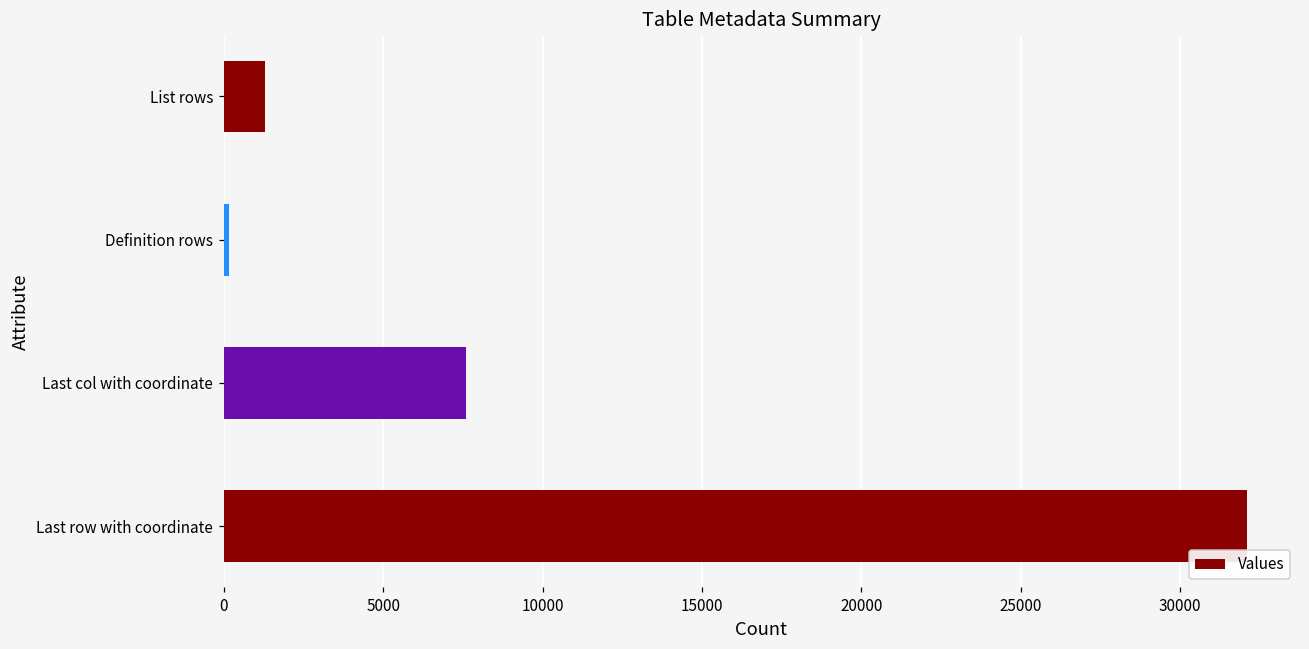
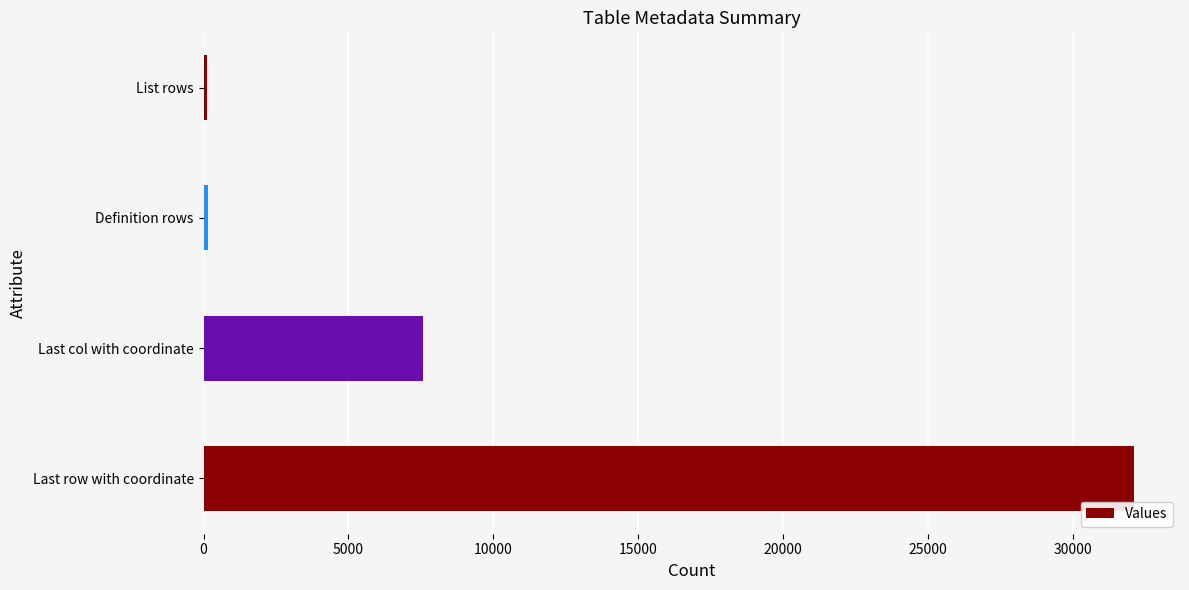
  {
-   "List rows": 1300,
+   "List rows": 100,
    "Definition rows": 200,
    "Last col with coordinate": 7600,
    "Last row with coordinate": 32100
  }
